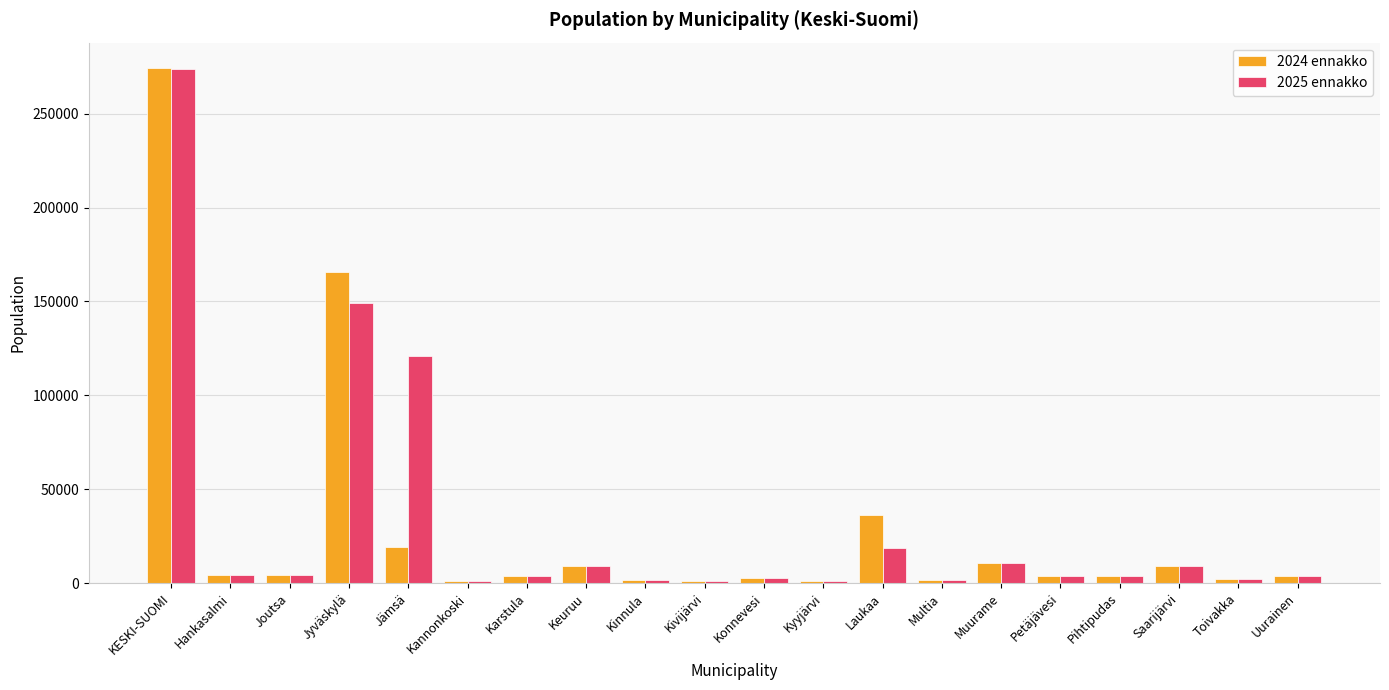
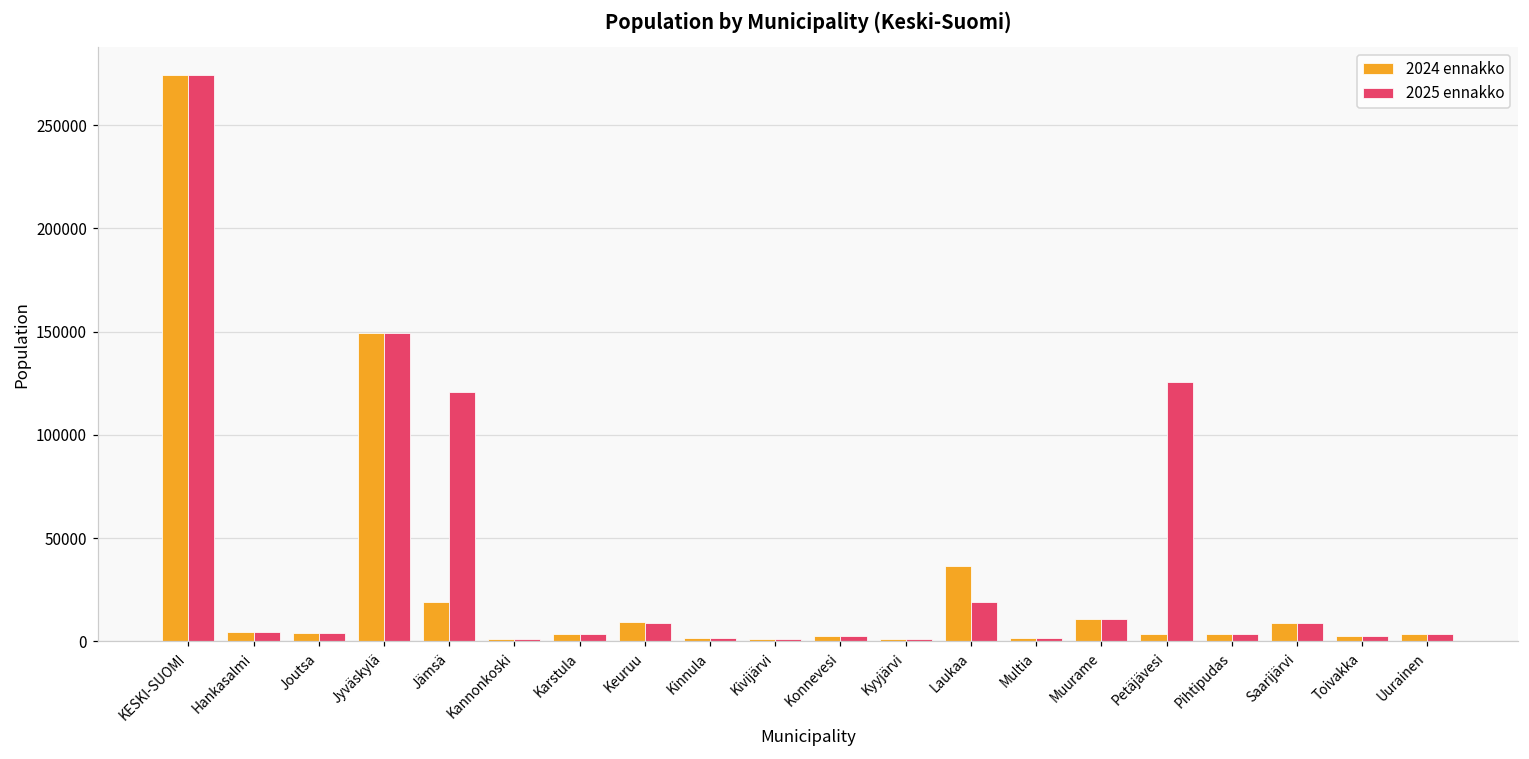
  {
    "2024 ennakko": {
      "KESKI-SUOMI": 274000,
      "Hankasalmi": 5000,
      "Joutsa": 4000,
-     "Jyväskylä": 166000,
+     "Jyväskylä": 149000,
      "Jämsä": 19000,
      "Karstula": 4000,
      "Keuruu": 9000,
      "Kinnula": 1000,
      "Konnevesi": 2000,
      "Laukaa": 36000,
      "Multia": 1000,
      "Muurame": 11000,
      "Petäjävesi": 4000,
      "Pihtipudas": 4000,
      "Saarijärvi": 9000,
      "Toivakka": 2000,
      "Uurainen": 4000
    },
    "2025 ennakko": {
      "KESKI-SUOMI": 274000,
      "Hankasalmi": 4000,
      "Joutsa": 4000,
      "Jyväskylä": 149000,
      "Jämsä": 121000,
      "Karstula": 4000,
      "Keuruu": 9000,
      "Kinnula": 1000,
      "Konnevesi": 2000,
      "Laukaa": 19000,
      "Multia": 1000,
      "Muurame": 11000,
-     "Petäjävesi": 4000,
+     "Petäjävesi": 126000,
      "Pihtipudas": 4000,
      "Saarijärvi": 9000,
      "Toivakka": 2000,
      "Uurainen": 4000
    }
  }
